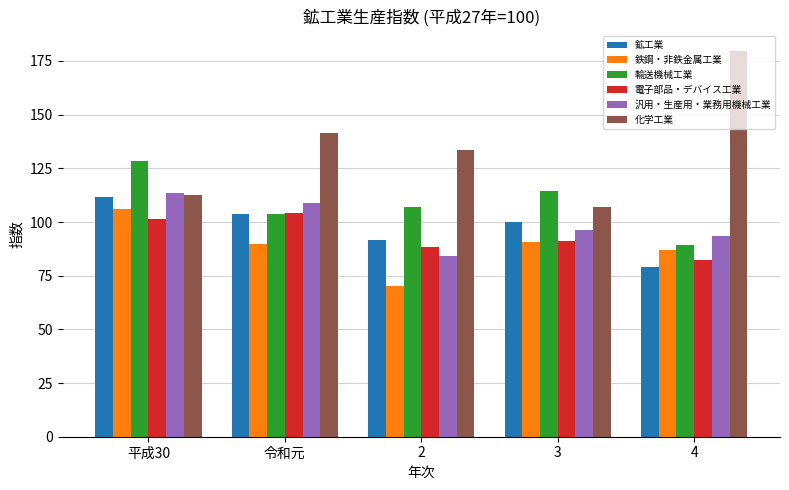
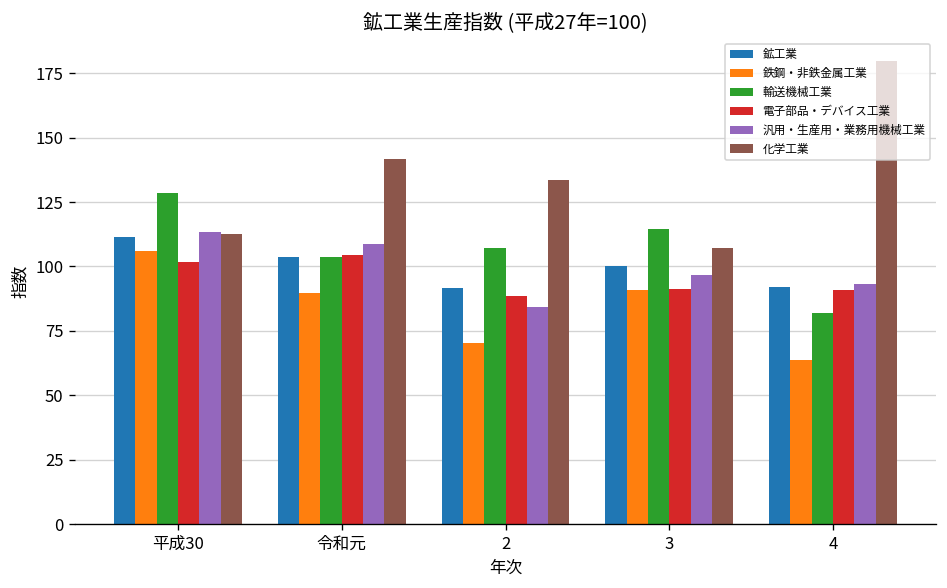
  {
    "鉱工業": {
      "平成30": 112,
      "令和元": 104,
      "2": 92,
      "3": 100,
-     "4": 79
+     "4": 92
    },
    "鉄鋼・非鉄金属工業": {
      "平成30": 106,
      "令和元": 90,
      "2": 70,
      "3": 91,
-     "4": 87
+     "4": 64
    },
    "輸送機械工業": {
      "平成30": 129,
      "令和元": 104,
      "2": 107,
      "3": 115,
-     "4": 90
+     "4": 82
    },
    "電子部品・デバイス工業": {
      "平成30": 102,
      "令和元": 104,
      "2": 88,
      "3": 91,
-     "4": 82
+     "4": 91
    },
    "汎用・生産用・業務用機械工業": {
      "平成30": 113,
      "令和元": 109,
      "2": 84,
      "3": 97,
      "4": 93
    },
    "化学工業": {
      "平成30": 112,
      "令和元": 142,
      "2": 134,
      "3": 107
    }
  }
